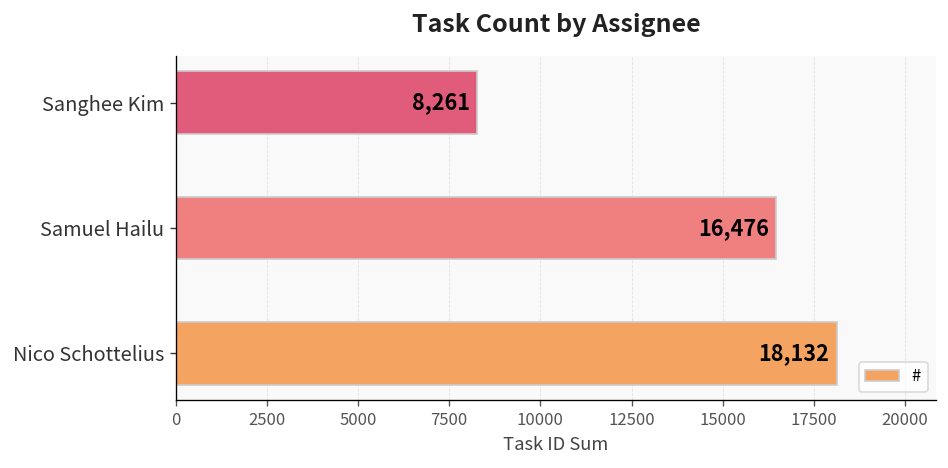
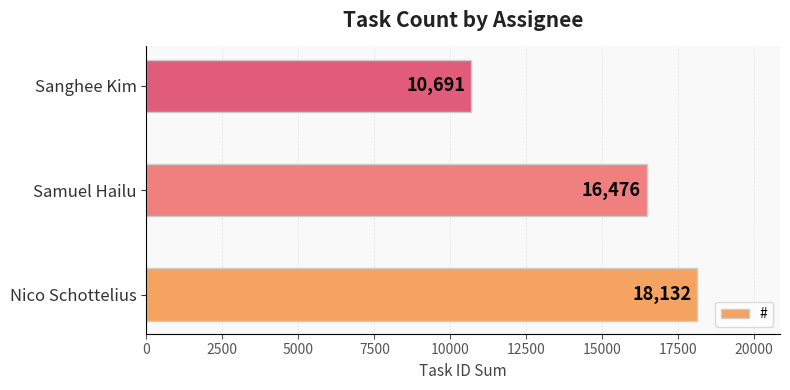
  {
-   "Sanghee Kim": "8,261",
+   "Sanghee Kim": "10,691",
    "Samuel Hailu": "16,476",
    "Nico Schottelius": "18,132"
  }
